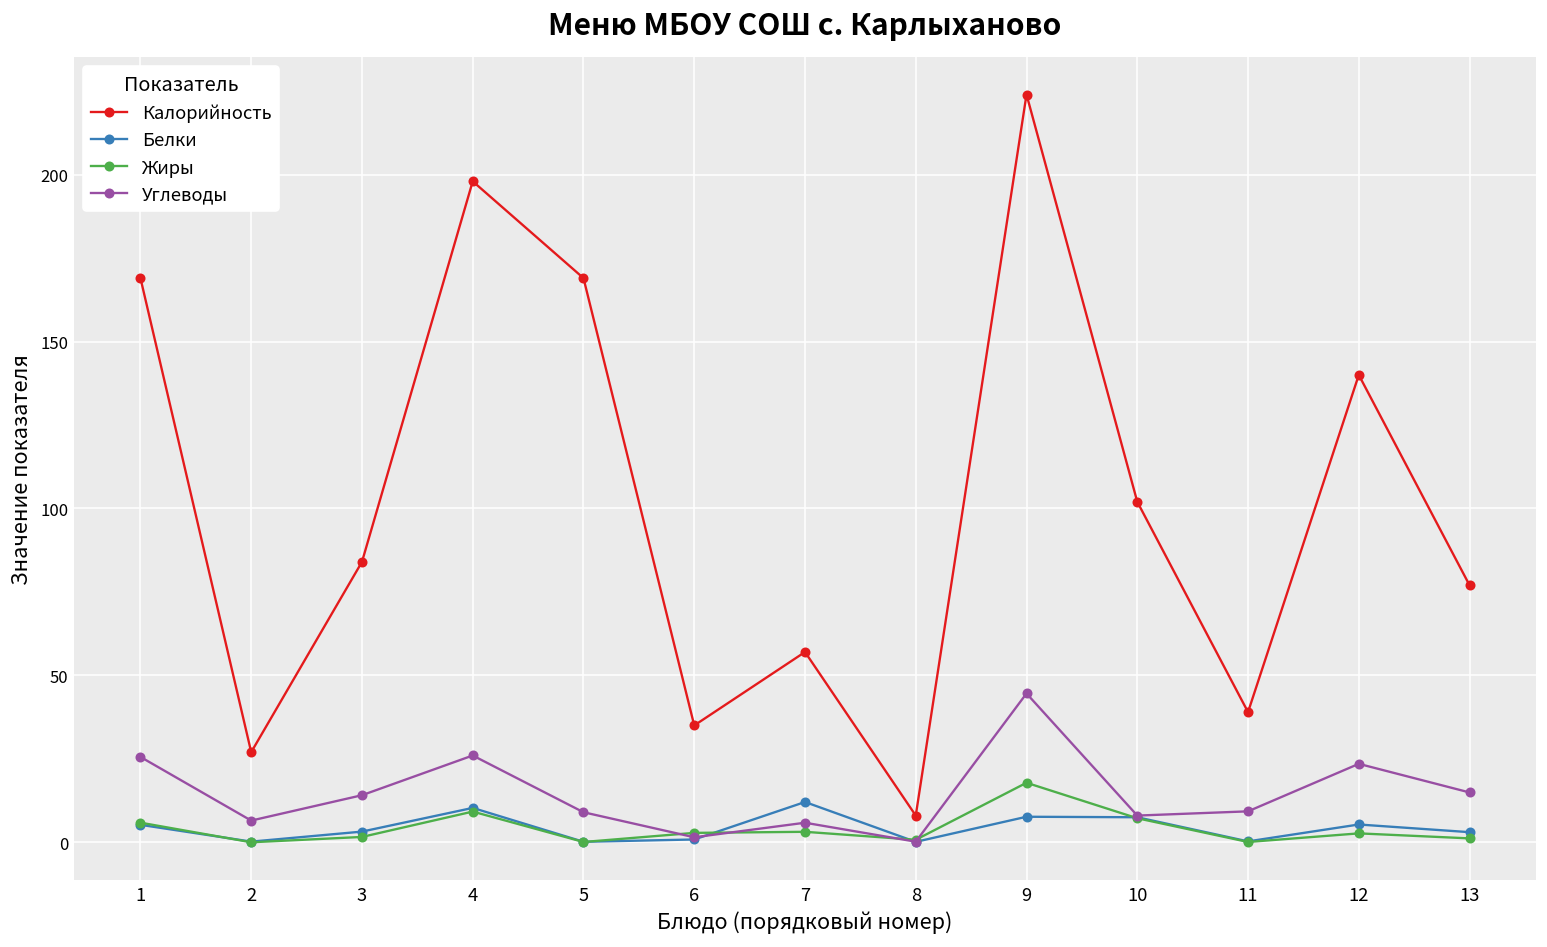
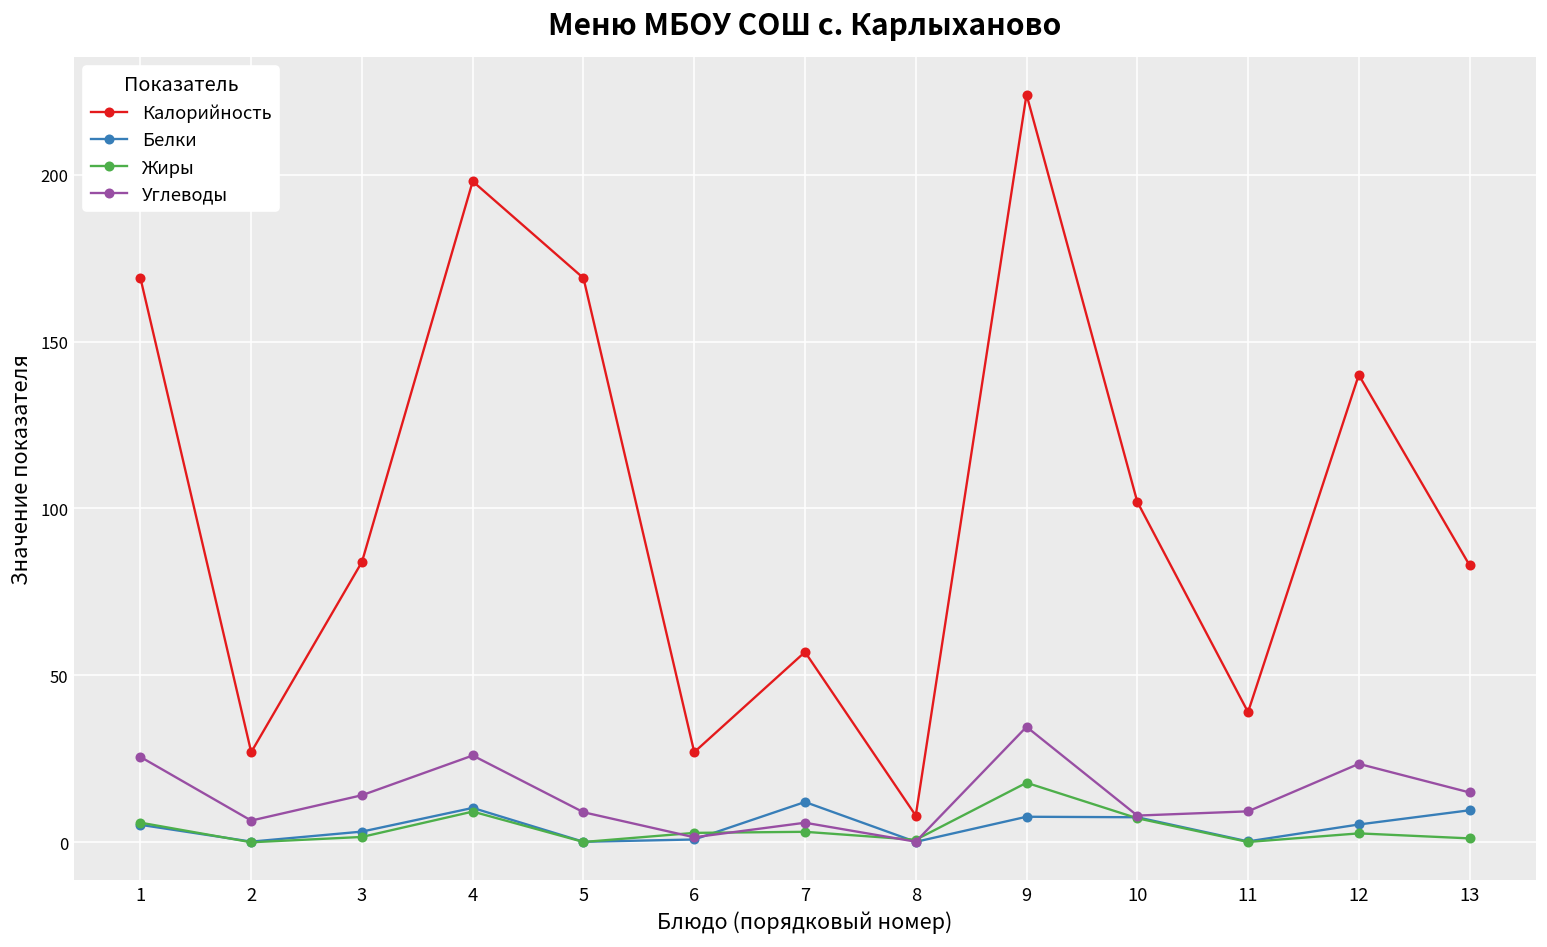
  {
    "Калорийность": {
      "1": 169,
      "2": 27,
      "3": 84,
      "4": 198,
      "5": 169,
-     "6": 35,
+     "6": 27,
      "7": 57,
      "8": 8,
      "9": 224,
      "10": 102,
      "11": 39,
      "12": 140,
-     "13": 77
+     "13": 83
    },
    "Белки": {
      "3": 3,
      "4": 10,
      "7": 12,
      "9": 8,
      "12": 5,
-     "13": 3
+     "13": 10
    },
    "Жиры": {
      "3": 2,
      "4": 9,
      "6": 3,
      "7": 3,
      "9": 18,
      "12": 3,
      "13": 1
    },
    "Углеводы": {
      "1": 26,
      "2": 7,
      "3": 14,
      "4": 26,
      "5": 9,
      "7": 6,
-     "9": 45,
+     "9": 35,
      "11": 9,
      "12": 24,
      "13": 15
    }
  }
